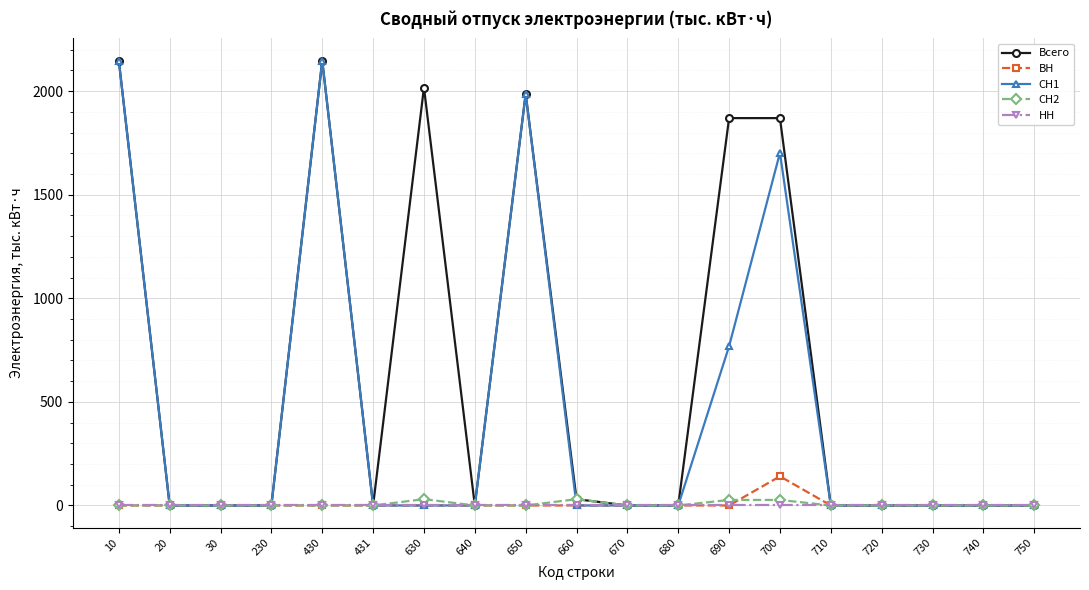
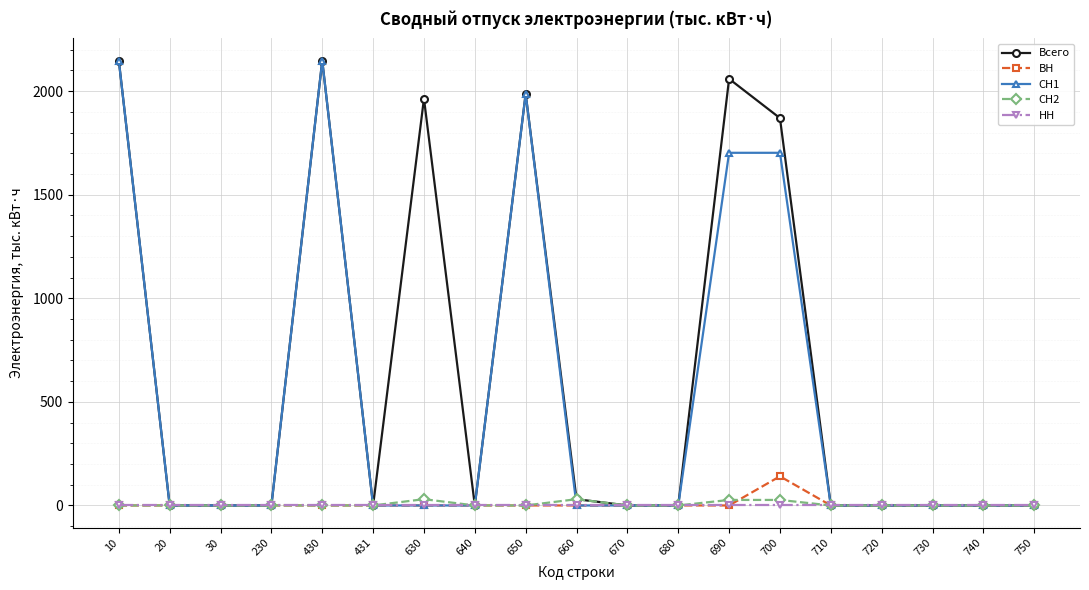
  {
    "Всего": {
-     "630": 2020,
-     "690": 1870,
+     "630": 1960,
+     "690": 2060,
      "700": 1870
    },
    "ВН": {
      "700": 140
    },
    "СН1": {
-     "690": 770,
+     "690": 1700,
      "700": 1700
    },
    "СН2": {
      "630": 30,
      "690": 30,
      "700": 30
    },
    "НН": {
      "700": 0
    }
  }
